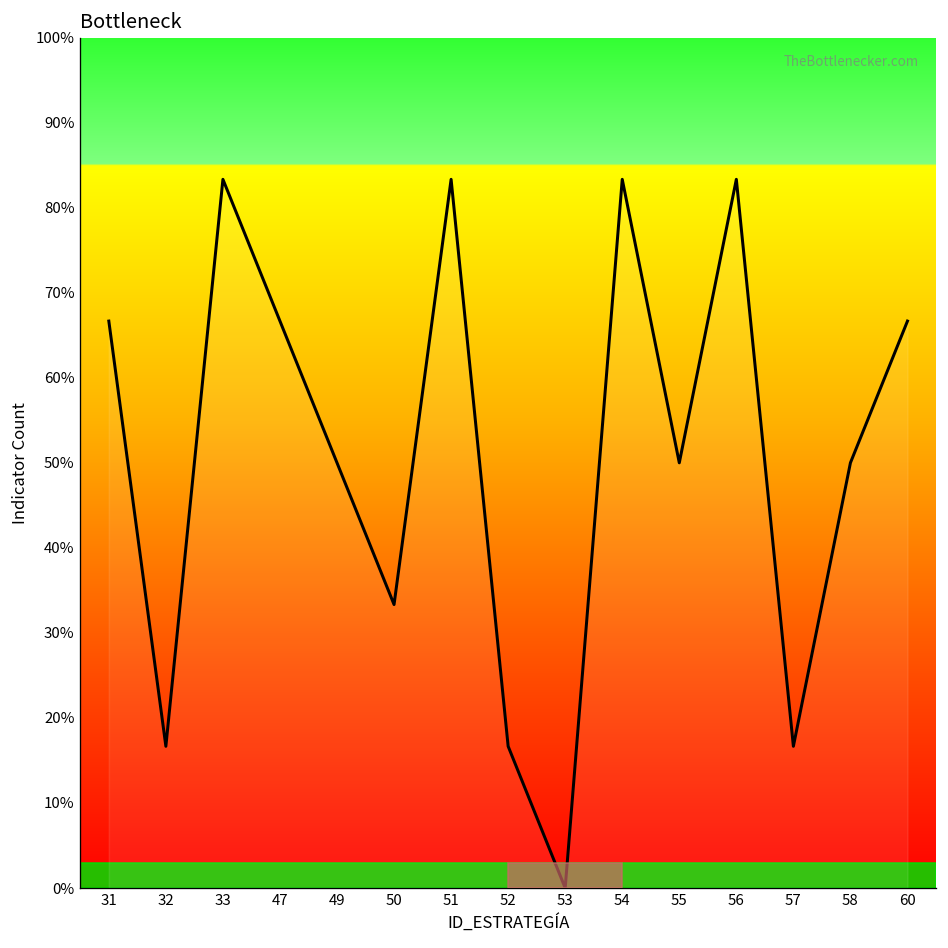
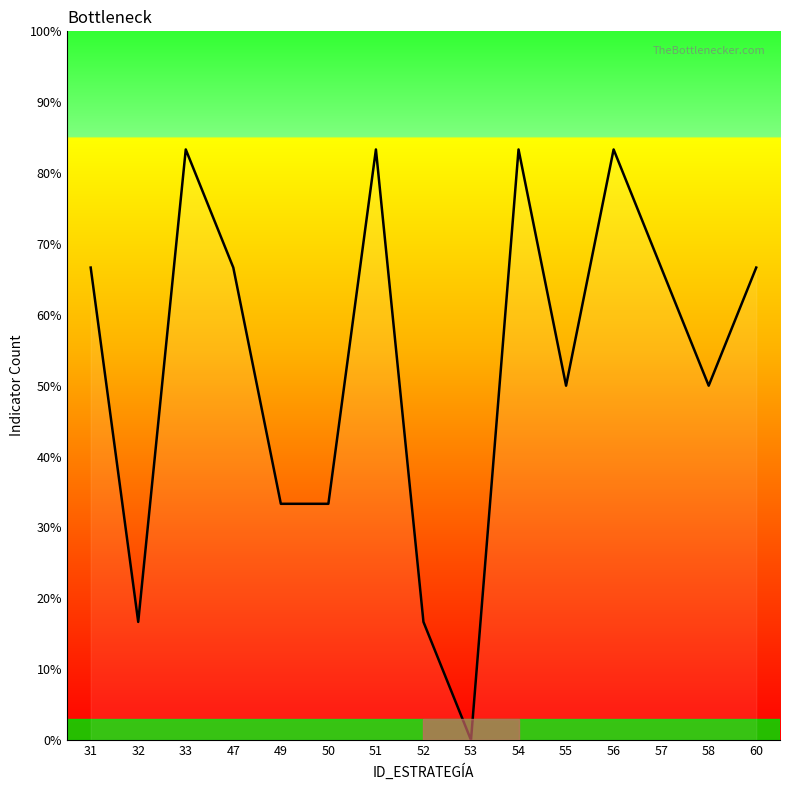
  {
    "31": "67%",
    "32": "17%",
    "33": "83%",
    "47": "67%",
-   "49": "50%",
+   "49": "33%",
    "50": "33%",
    "51": "83%",
    "52": "17%",
    "54": "83%",
    "55": "50%",
    "56": "83%",
-   "57": "17%",
+   "57": "67%",
    "58": "50%",
    "60": "67%"
  }
